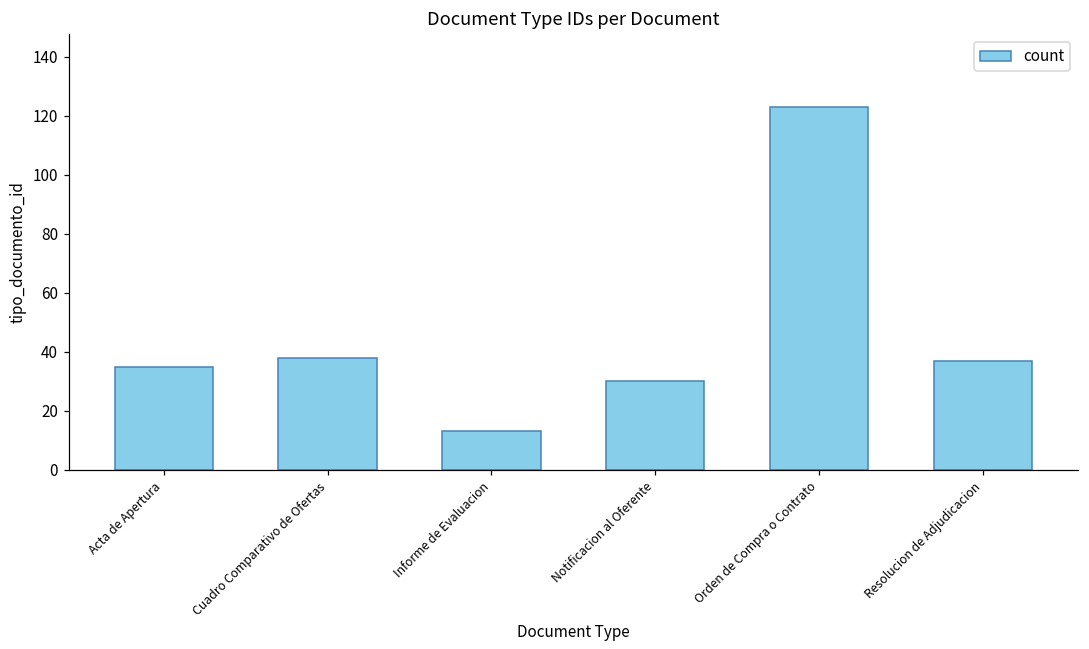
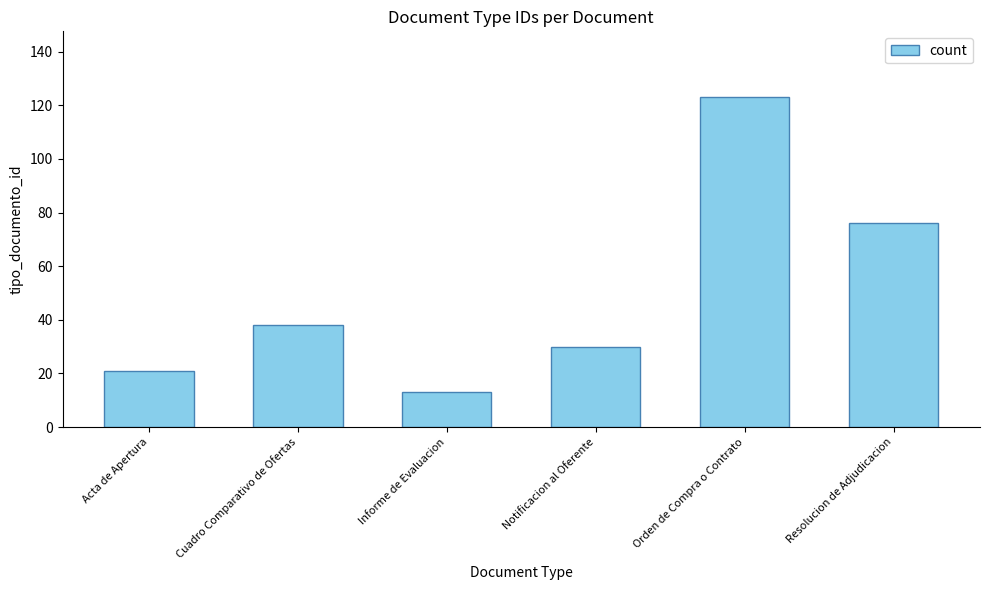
  {
-   "Acta de Apertura": 35,
+   "Acta de Apertura": 21,
    "Cuadro Comparativo de Ofertas": 38,
    "Informe de Evaluacion": 13,
    "Notificacion al Oferente": 30,
    "Orden de Compra o Contrato": 123,
-   "Resolucion de Adjudicacion": 37
+   "Resolucion de Adjudicacion": 76
  }
